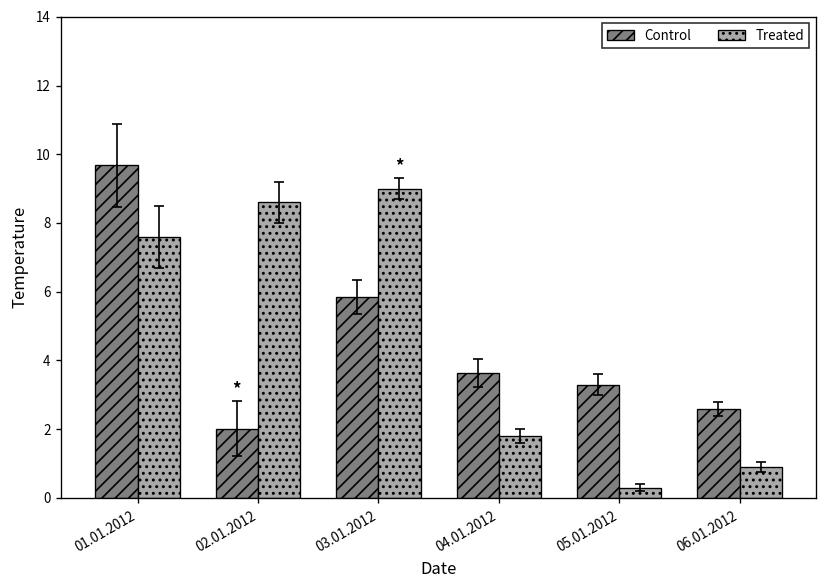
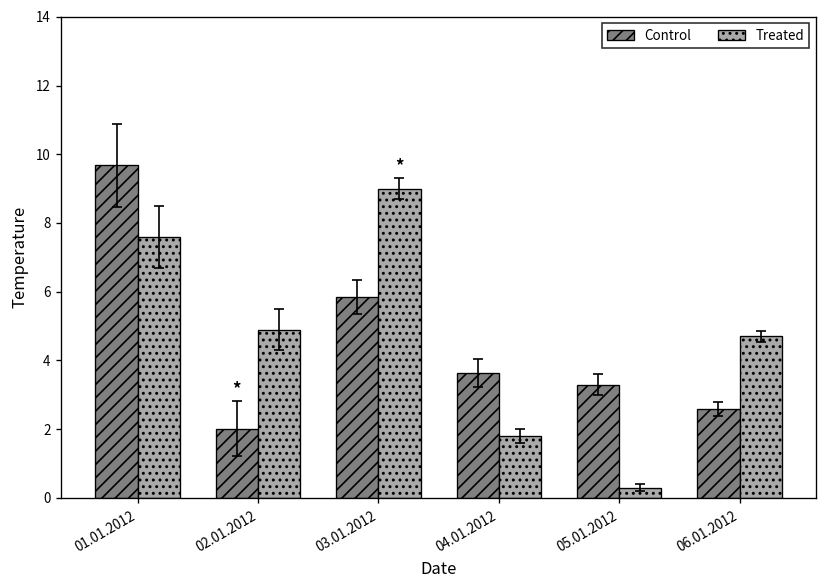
  {
    "Control": {
      "01.01.2012": 9.7,
      "02.01.2012": 2.0,
      "03.01.2012": 5.8,
      "04.01.2012": 3.6,
      "05.01.2012": 3.3,
      "06.01.2012": 2.6
    },
    "Treated": {
      "01.01.2012": 7.6,
-     "02.01.2012": 8.6,
+     "02.01.2012": 4.9,
      "03.01.2012": 9.0,
      "04.01.2012": 1.8,
      "05.01.2012": 0.3,
-     "06.01.2012": 0.9
+     "06.01.2012": 4.7
    }
  }
